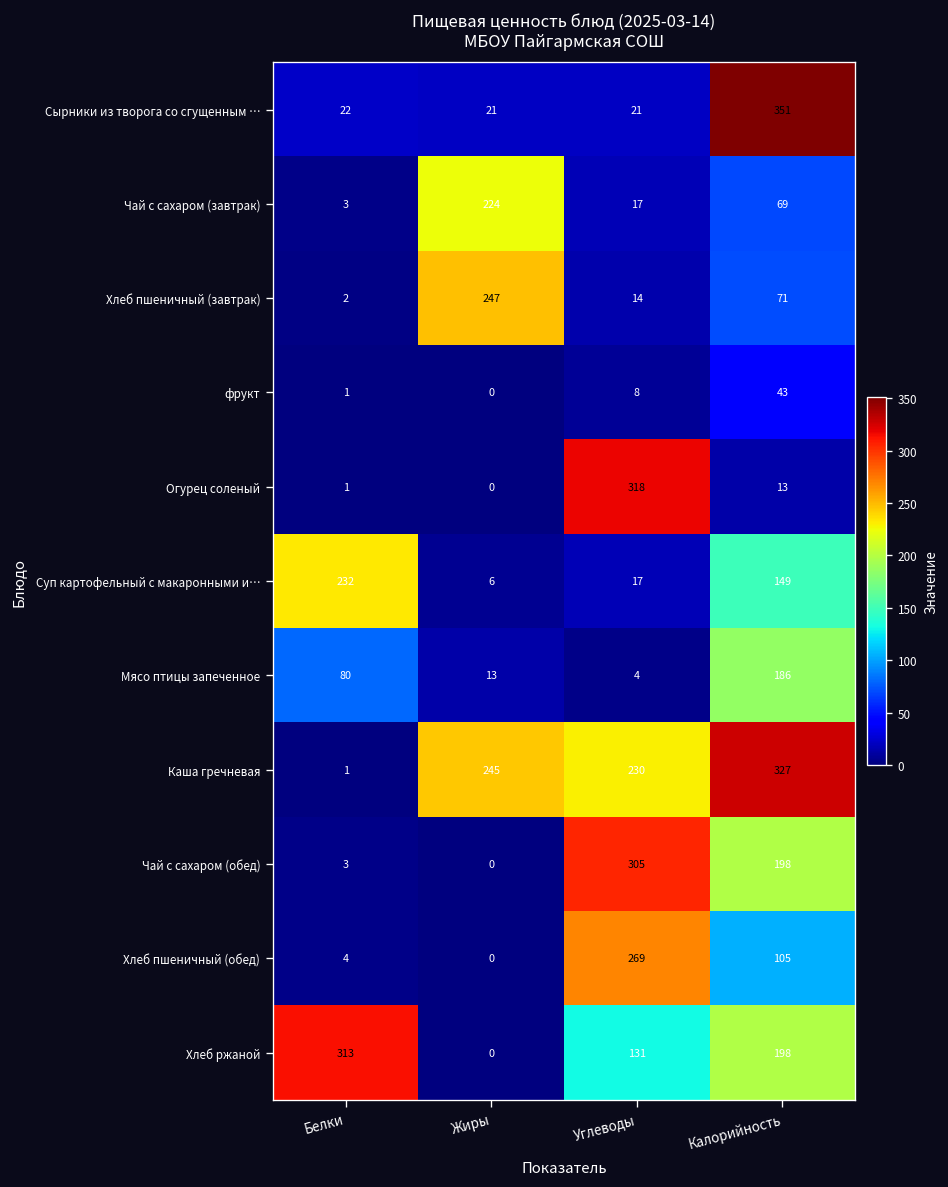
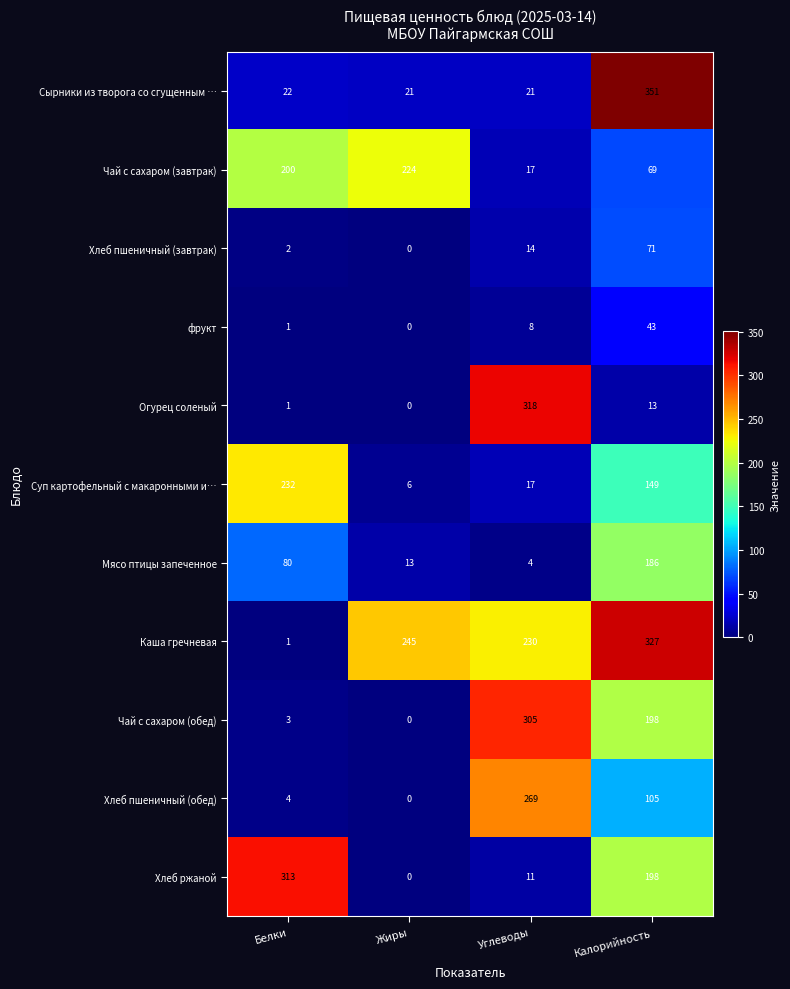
  {
    "Сырники из творога со сгущенным …": {
      "Белки": 22,
      "Жиры": 21,
      "Углеводы": 21,
      "Калорийность": 351
    },
    "Чай с сахаром (завтрак)": {
-     "Белки": 3,
+     "Белки": 200,
      "Жиры": 224,
      "Углеводы": 17,
      "Калорийность": 69
    },
    "Хлеб пшеничный (завтрак)": {
      "Белки": 2,
-     "Жиры": 247,
+     "Жиры": 0,
      "Углеводы": 14,
      "Калорийность": 71
    },
    "фрукт": {
      "Белки": 1,
      "Жиры": 0,
      "Углеводы": 8,
      "Калорийность": 43
    },
    "Огурец соленый": {
      "Белки": 1,
      "Жиры": 0,
      "Углеводы": 318,
      "Калорийность": 13
    },
    "Суп картофельный с макаронными и…": {
      "Белки": 232,
      "Жиры": 6,
      "Углеводы": 17,
      "Калорийность": 149
    },
    "Мясо птицы запеченное": {
      "Белки": 80,
      "Жиры": 13,
      "Углеводы": 4,
      "Калорийность": 186
    },
    "Каша гречневая": {
      "Белки": 1,
      "Жиры": 245,
      "Углеводы": 230,
      "Калорийность": 327
    },
    "Чай с сахаром (обед)": {
      "Белки": 3,
      "Жиры": 0,
      "Углеводы": 305,
      "Калорийность": 198
    },
    "Хлеб пшеничный (обед)": {
      "Белки": 4,
      "Жиры": 0,
      "Углеводы": 269,
      "Калорийность": 105
    },
    "Хлеб ржаной": {
      "Белки": 313,
      "Жиры": 0,
-     "Углеводы": 131,
+     "Углеводы": 11,
      "Калорийность": 198
    }
  }
